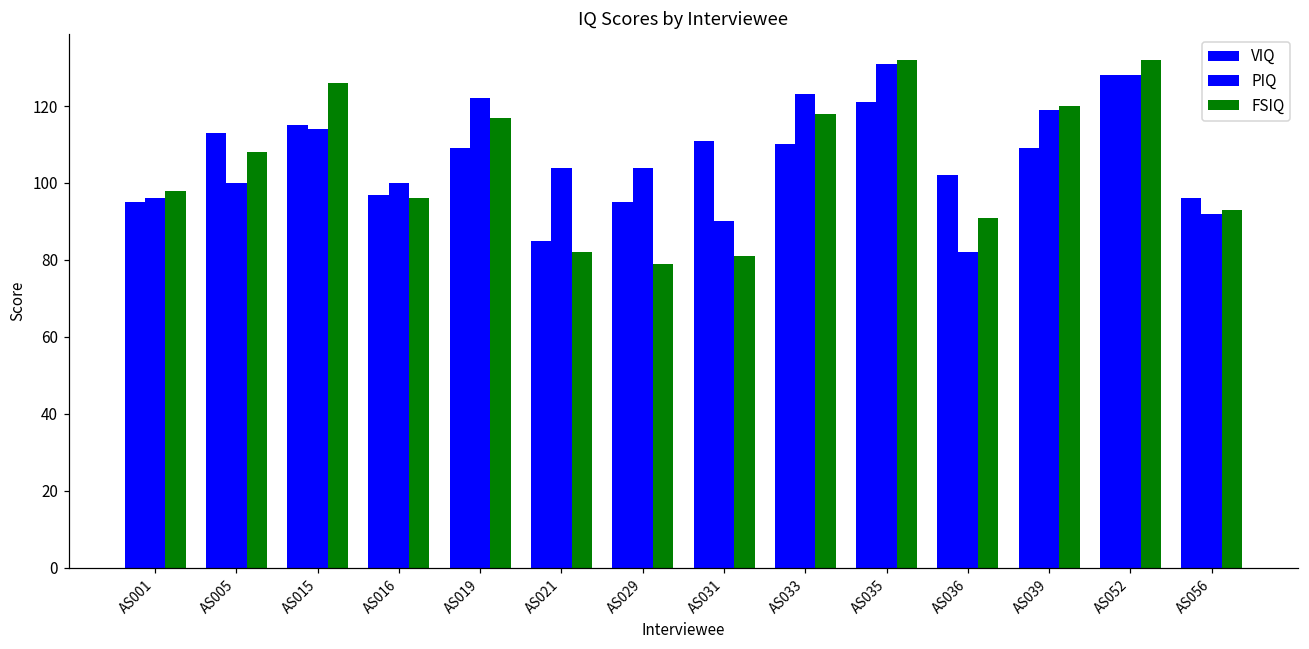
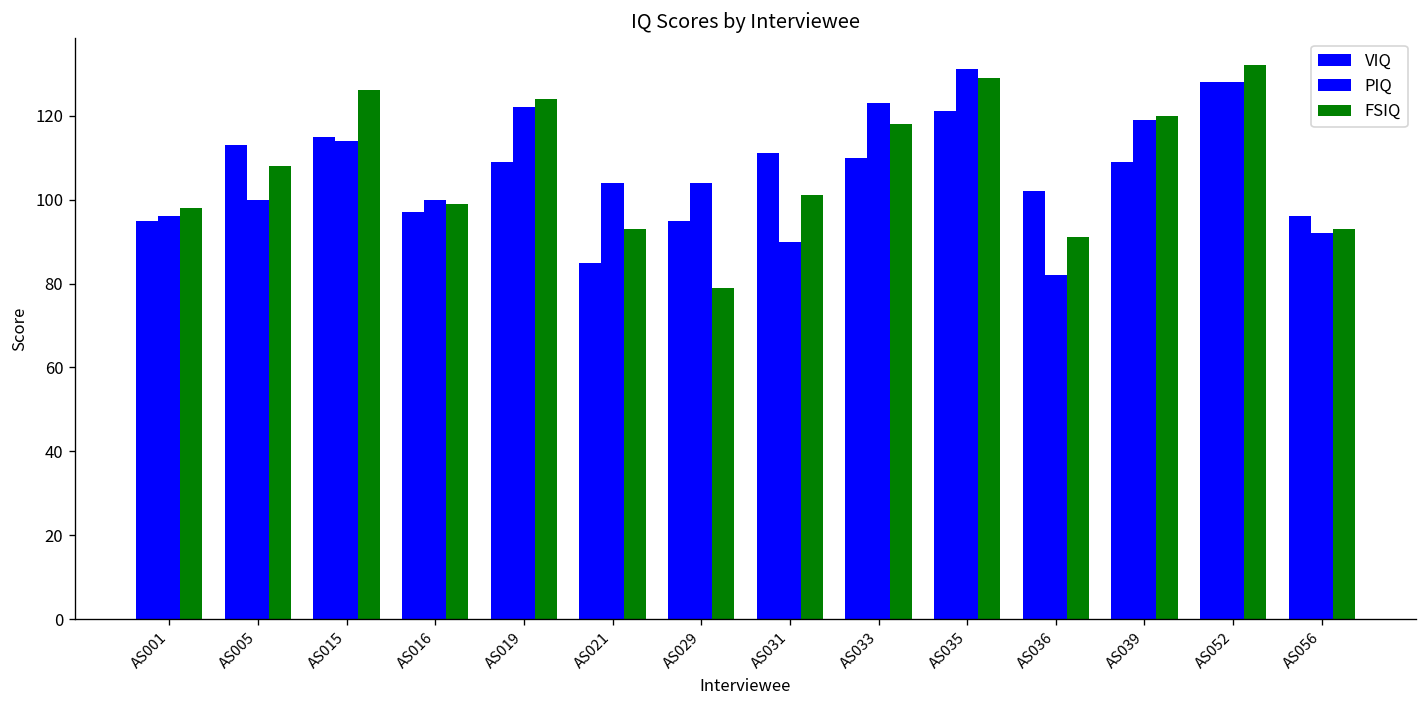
  {
    "FSIQ": {
      "AS001": 98,
      "AS005": 108,
      "AS015": 126,
-     "AS016": 96,
-     "AS019": 117,
-     "AS021": 82,
+     "AS016": 99,
+     "AS019": 124,
+     "AS021": 93,
      "AS029": 79,
-     "AS031": 81,
+     "AS031": 101,
      "AS033": 118,
-     "AS035": 132,
+     "AS035": 129,
      "AS036": 91,
      "AS039": 120,
      "AS052": 132,
      "AS056": 93
    }
  }
